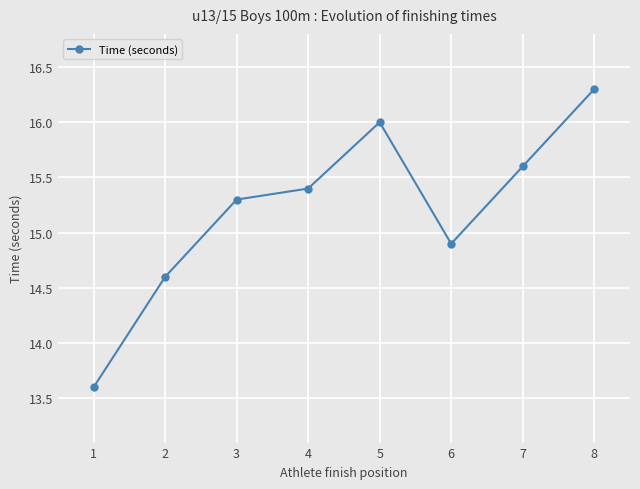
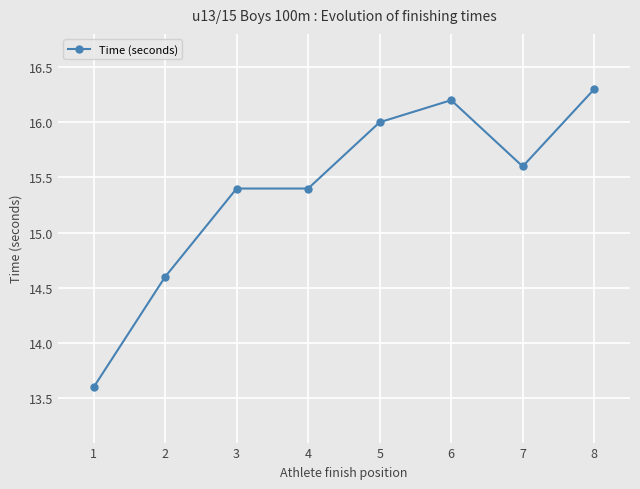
  {
    "1": 13.6,
    "2": 14.6,
-   "3": 15.3,
+   "3": 15.4,
    "4": 15.4,
    "5": 16.0,
-   "6": 14.9,
+   "6": 16.2,
    "7": 15.6,
    "8": 16.3
  }
